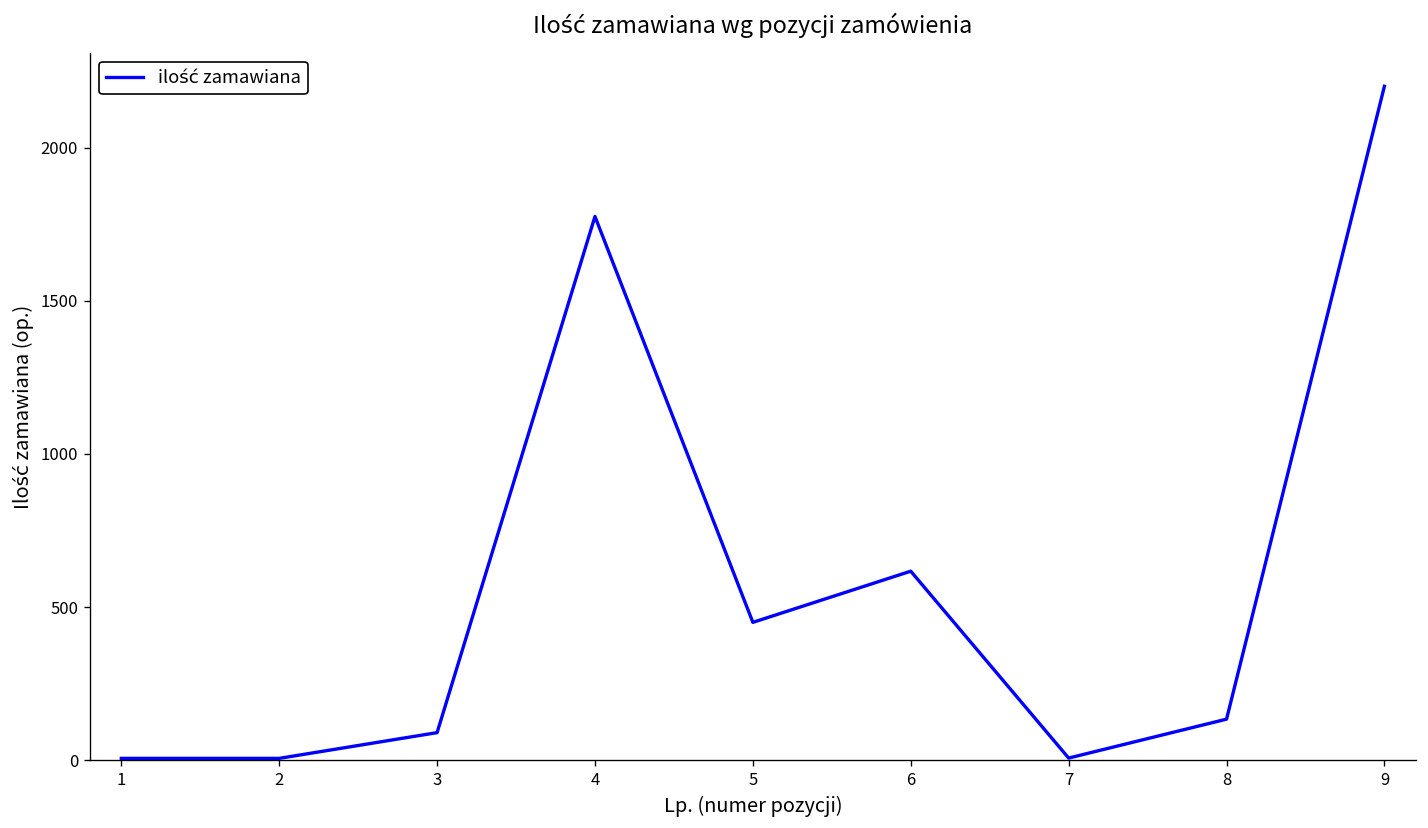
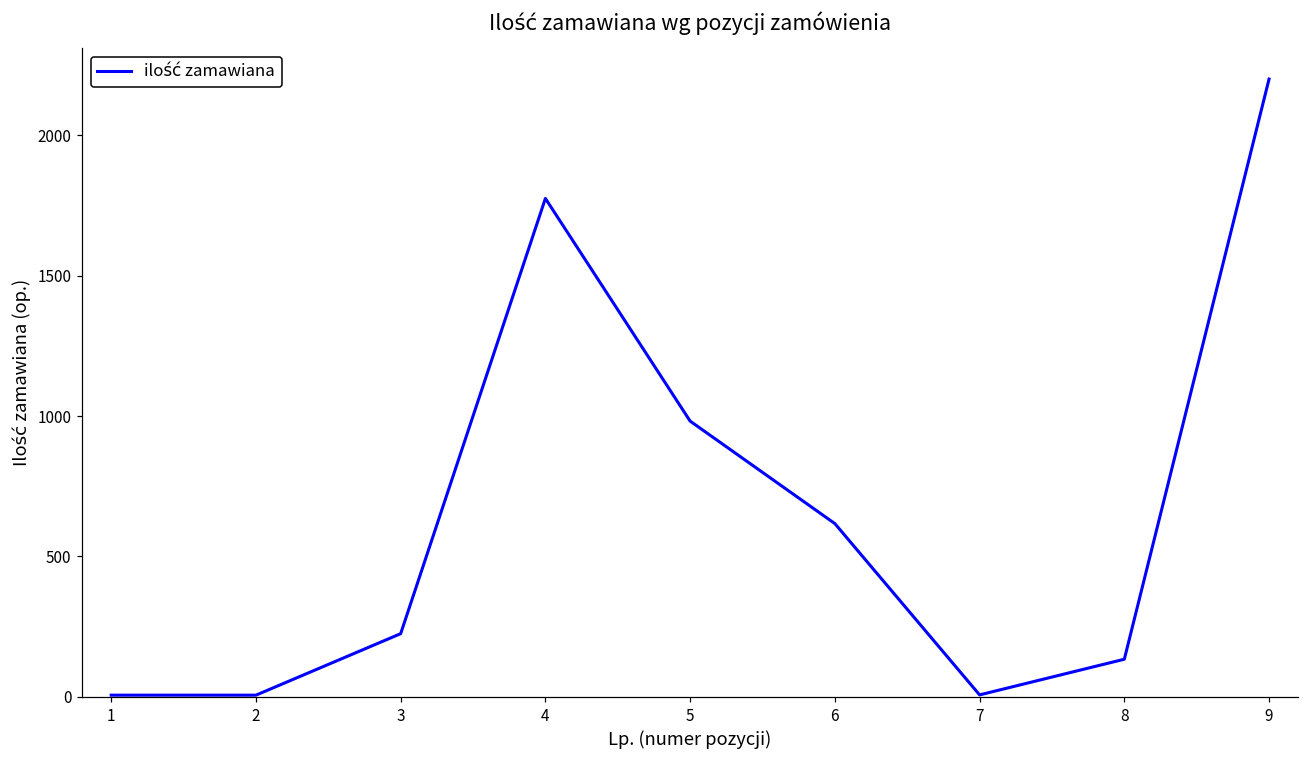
  {
    "1": 10,
    "2": 10,
-   "3": 90,
+   "3": 230,
    "4": 1780,
-   "5": 450,
+   "5": 980,
    "6": 620,
    "7": 10,
    "8": 130,
    "9": 2200
  }
